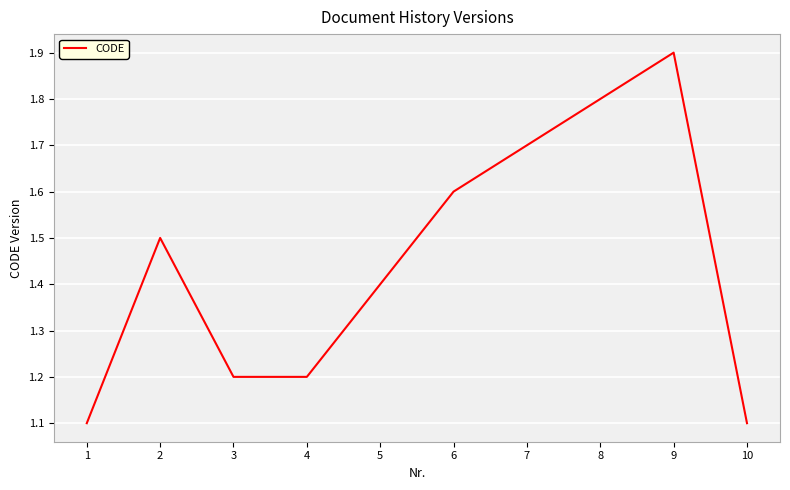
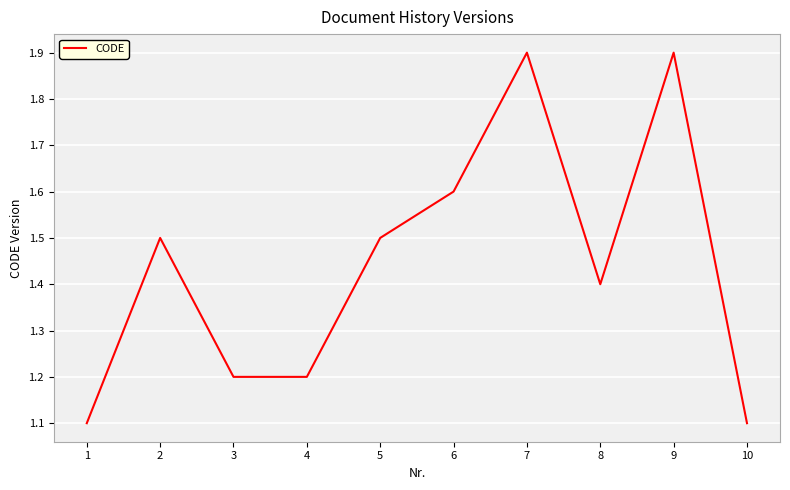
  {
    "1": 1.1,
    "2": 1.5,
    "3": 1.2,
    "4": 1.2,
-   "5": 1.4,
+   "5": 1.5,
    "6": 1.6,
-   "7": 1.7,
-   "8": 1.8,
+   "7": 1.9,
+   "8": 1.4,
    "9": 1.9,
    "10": 1.1
  }
